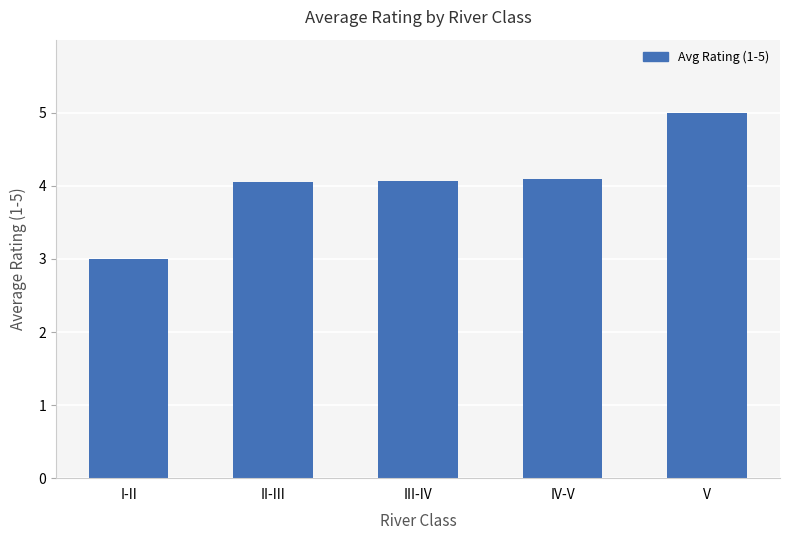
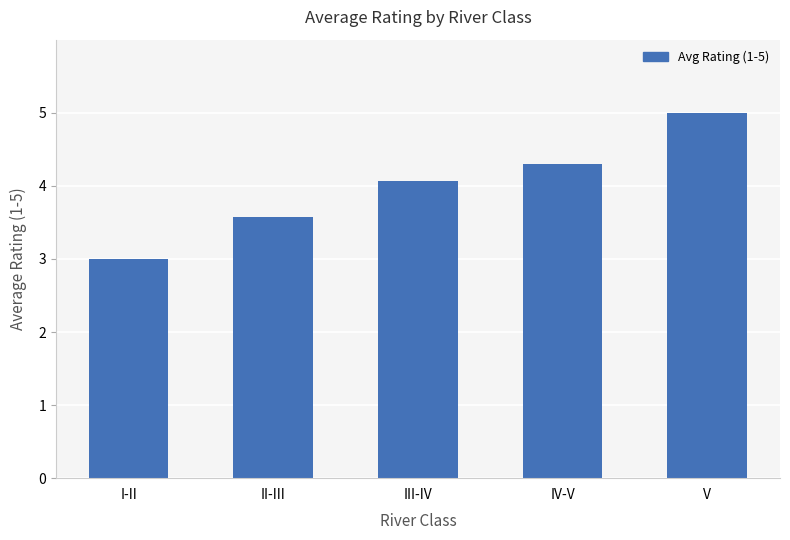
  {
    "I-II": 3.0,
-   "II-III": 4.1,
+   "II-III": 3.6,
    "III-IV": 4.1,
-   "IV-V": 4.1,
+   "IV-V": 4.3,
    "V": 5.0
  }
